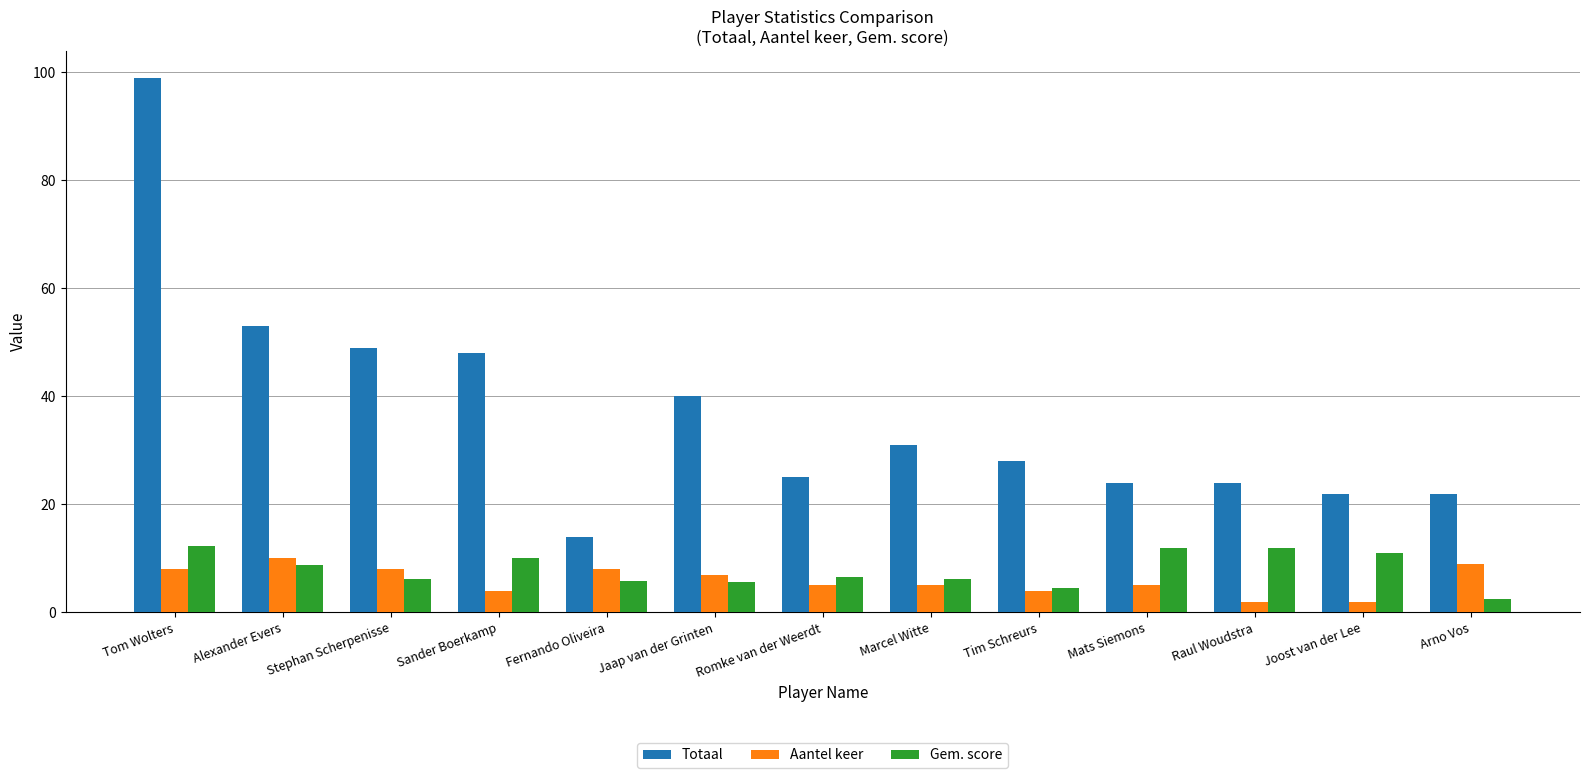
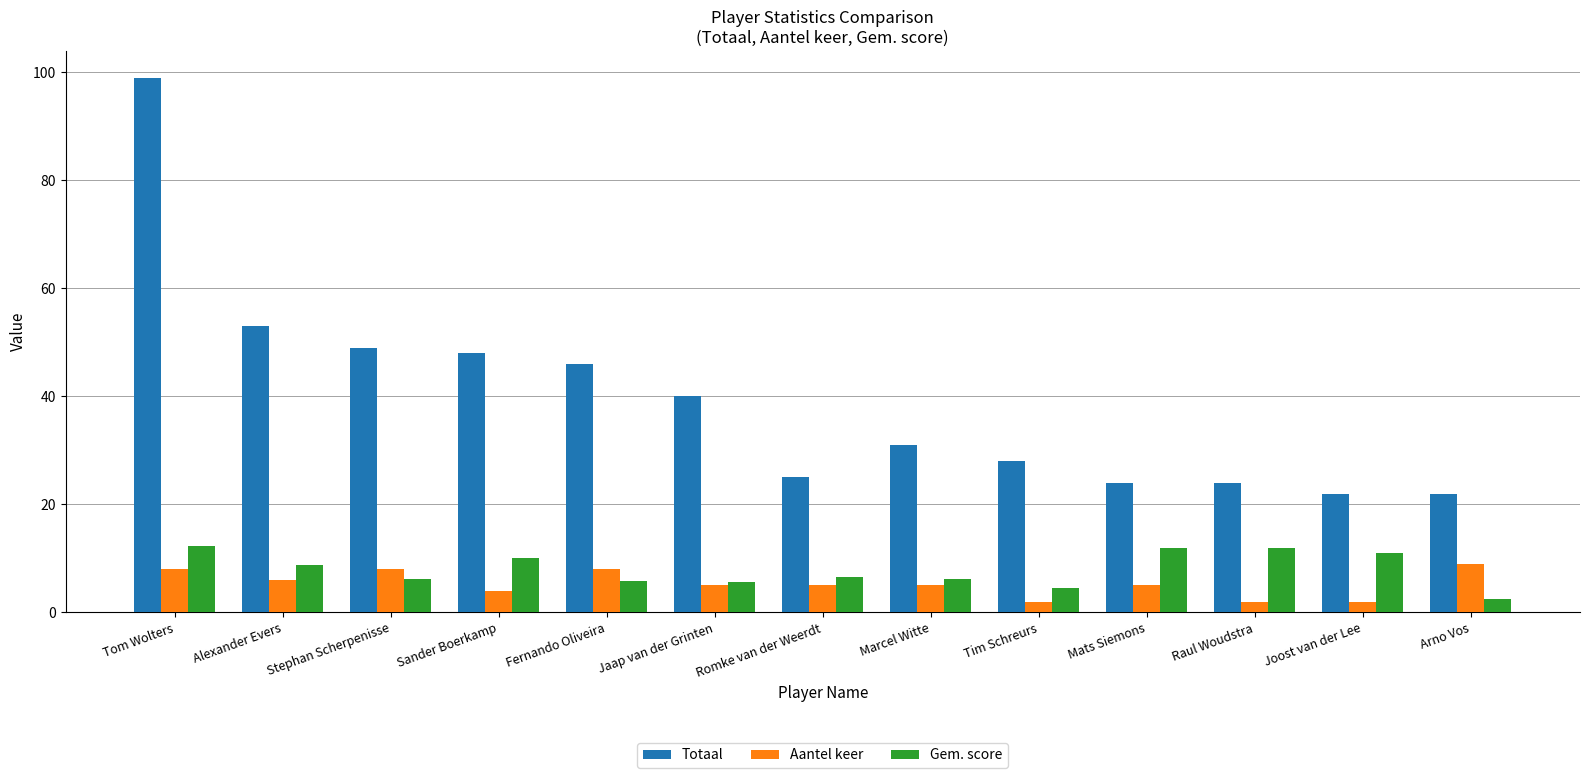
  {
    "Totaal": {
      "Tom Wolters": 99,
      "Alexander Evers": 53,
      "Stephan Scherpenisse": 49,
      "Sander Boerkamp": 48,
-     "Fernando Oliveira": 14,
+     "Fernando Oliveira": 46,
      "Jaap van der Grinten": 40,
      "Romke van der Weerdt": 25,
      "Marcel Witte": 31,
      "Tim Schreurs": 28,
      "Mats Siemons": 24,
      "Raul Woudstra": 24,
      "Joost van der Lee": 22,
      "Arno Vos": 22
    },
    "Aantel keer": {
      "Tom Wolters": 8,
-     "Alexander Evers": 10,
+     "Alexander Evers": 6,
      "Stephan Scherpenisse": 8,
      "Sander Boerkamp": 4,
      "Fernando Oliveira": 8,
-     "Jaap van der Grinten": 7,
+     "Jaap van der Grinten": 5,
      "Romke van der Weerdt": 5,
      "Marcel Witte": 5,
-     "Tim Schreurs": 4,
+     "Tim Schreurs": 2,
      "Mats Siemons": 5,
      "Raul Woudstra": 2,
      "Joost van der Lee": 2,
      "Arno Vos": 9
    },
    "Gem. score": {
      "Tom Wolters": 12,
      "Alexander Evers": 9,
      "Stephan Scherpenisse": 6,
      "Sander Boerkamp": 10,
      "Fernando Oliveira": 6,
      "Jaap van der Grinten": 6,
      "Romke van der Weerdt": 7,
      "Marcel Witte": 6,
      "Tim Schreurs": 5,
      "Mats Siemons": 12,
      "Raul Woudstra": 12,
      "Joost van der Lee": 11,
      "Arno Vos": 2
    }
  }
